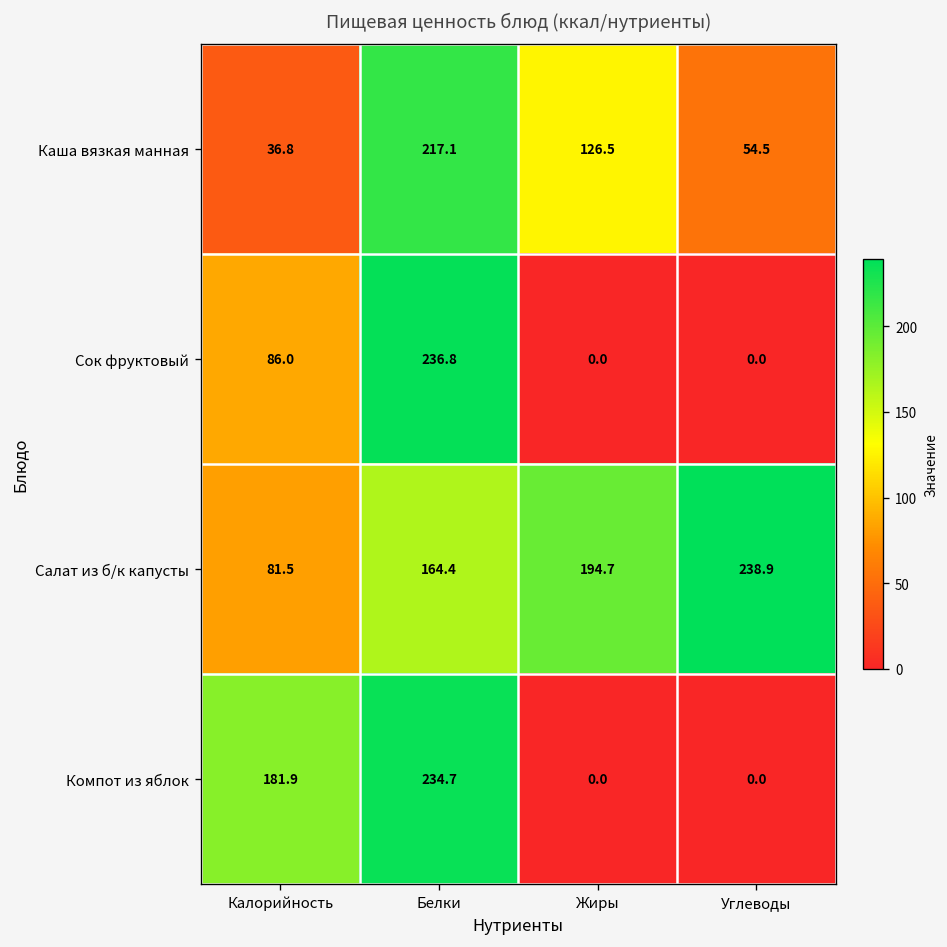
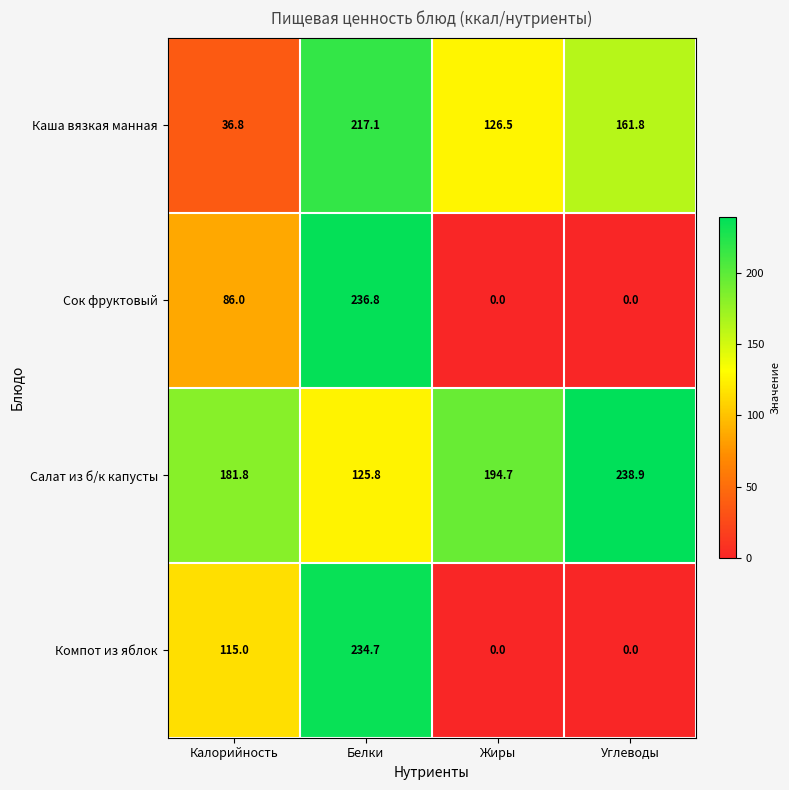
  {
    "Каша вязкая манная": {
      "Калорийность": 36.8,
      "Белки": 217.1,
      "Жиры": 126.5,
-     "Углеводы": 54.5
+     "Углеводы": 161.8
    },
    "Сок фруктовый": {
      "Калорийность": 86.0,
      "Белки": 236.8,
      "Жиры": 0.0,
      "Углеводы": 0.0
    },
    "Салат из б/к капусты": {
-     "Калорийность": 81.5,
-     "Белки": 164.4,
+     "Калорийность": 181.8,
+     "Белки": 125.8,
      "Жиры": 194.7,
      "Углеводы": 238.9
    },
    "Компот из яблок": {
-     "Калорийность": 181.9,
+     "Калорийность": 115.0,
      "Белки": 234.7,
      "Жиры": 0.0,
      "Углеводы": 0.0
    }
  }
